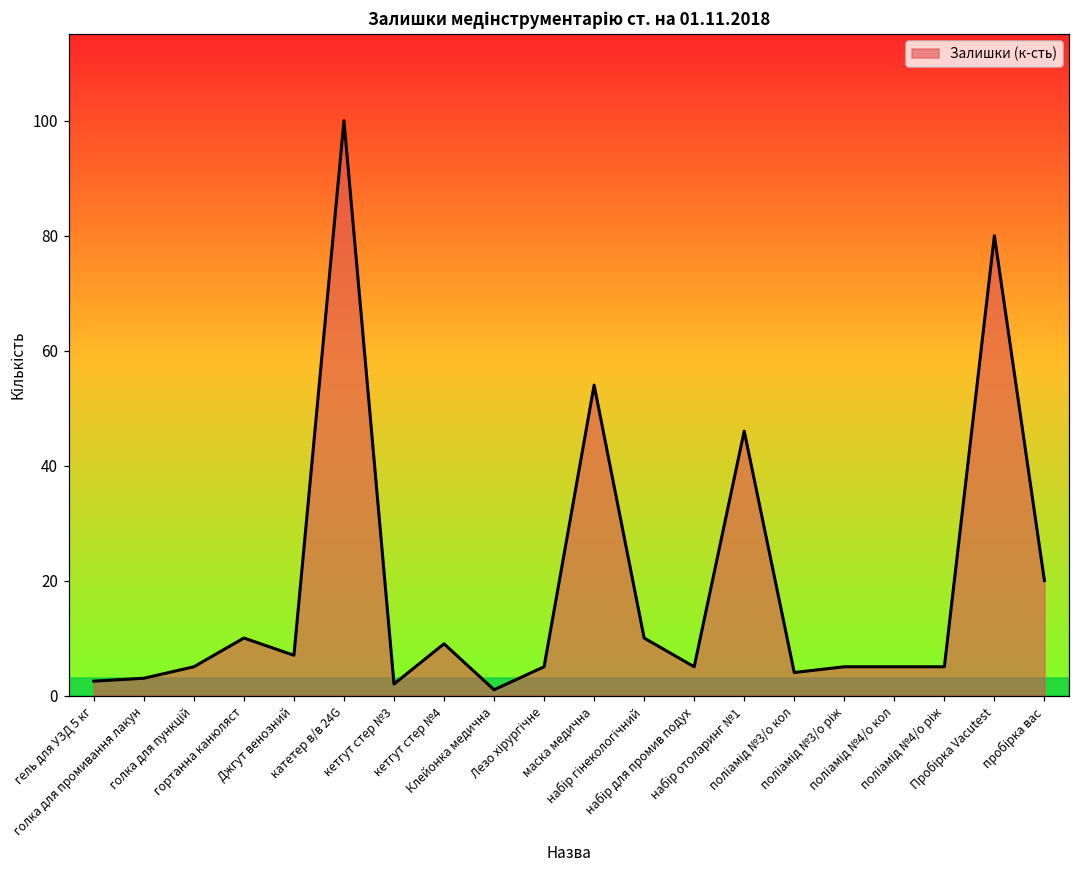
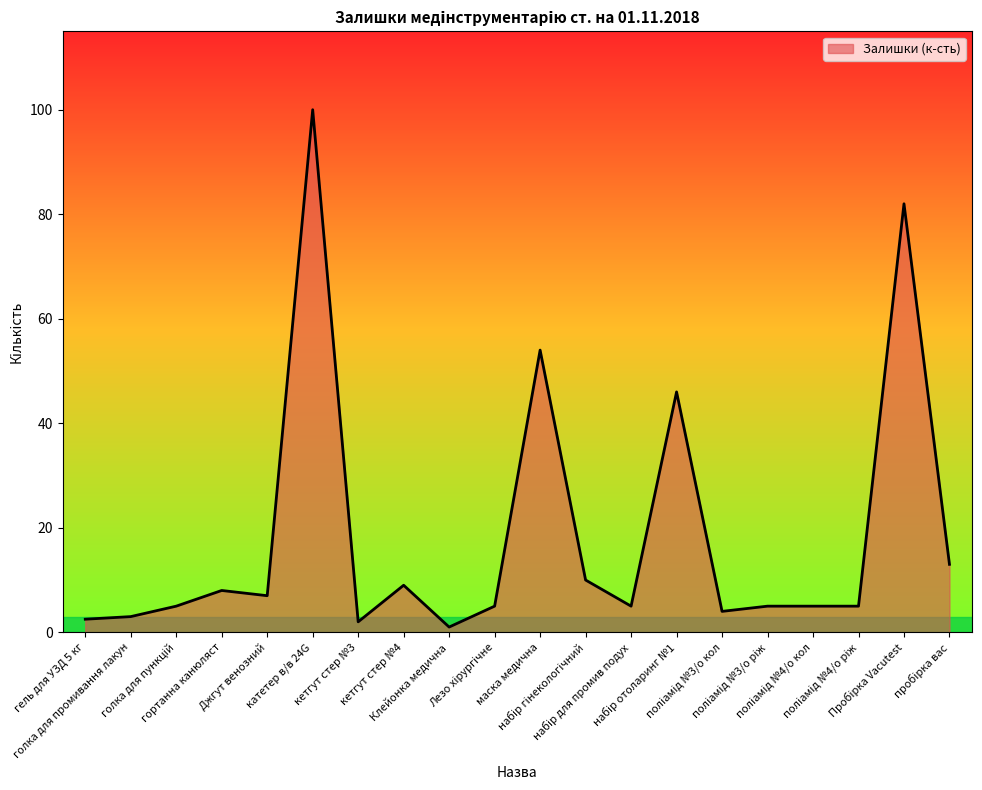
  {
    "голка для пункцій": 5,
-   "гортанна канюляст": 10,
+   "гортанна канюляст": 8,
    "Джгут венозний": 7,
    "катетер в/в 24G": 100,
    "кетгут стер №4": 9,
    "Лезо хірургічне": 5,
    "маска медична": 54,
    "набір гінекологічний": 10,
    "набір для промив подух": 5,
    "набір отоларинг №1": 46,
    "поліамід №3/о кол": 4,
    "поліамід №3/о ріж": 5,
    "поліамід №4/о кол": 5,
    "поліамід №4/о ріж": 5,
-   "Пробірка Vacutest": 80,
-   "пробірка вас": 20
+   "Пробірка Vacutest": 82,
+   "пробірка вас": 13
  }
